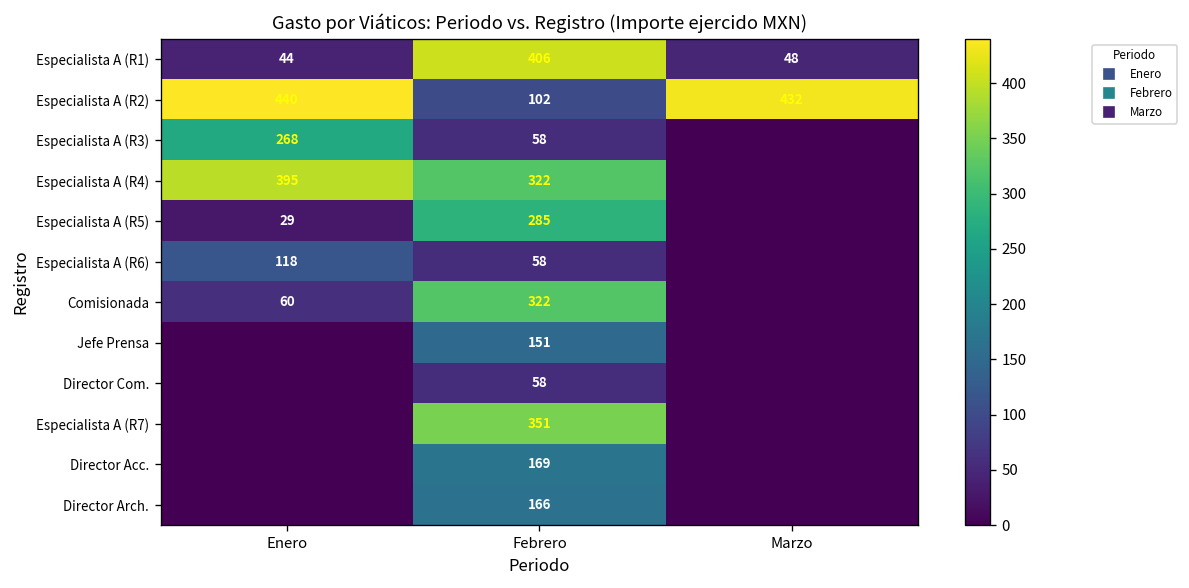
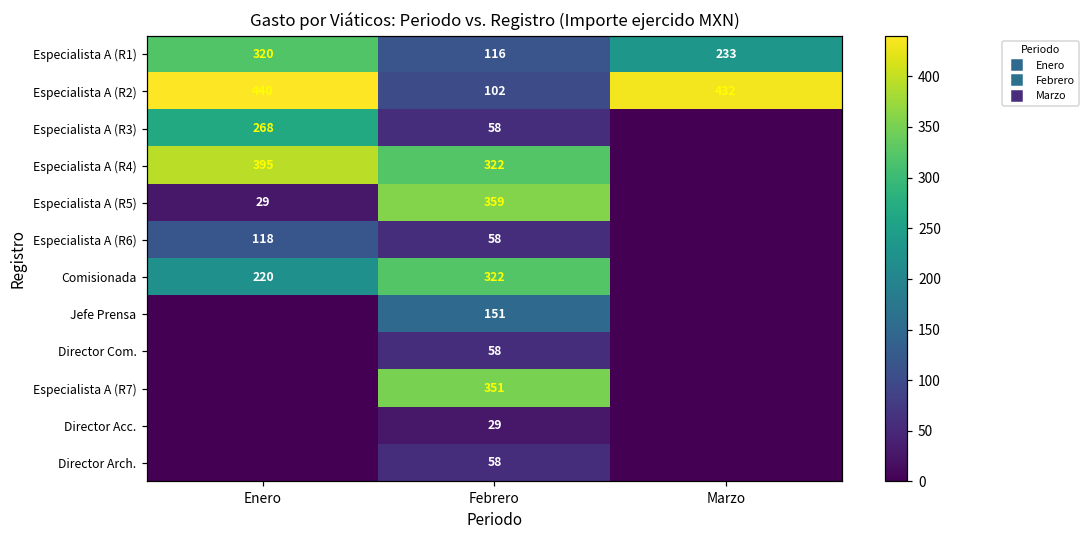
  {
    "Especialista A (R1)": {
-     "Enero": 44,
-     "Febrero": 406,
-     "Marzo": 48
+     "Enero": 320,
+     "Febrero": 116,
+     "Marzo": 233
    },
    "Especialista A (R2)": {
      "Febrero": 102
    },
    "Especialista A (R3)": {
      "Enero": 268,
      "Febrero": 58
    },
    "Especialista A (R4)": {
      "Enero": 395,
      "Febrero": 322
    },
    "Especialista A (R5)": {
      "Enero": 29,
-     "Febrero": 285
+     "Febrero": 359
    },
    "Especialista A (R6)": {
      "Enero": 118,
      "Febrero": 58
    },
    "Comisionada": {
-     "Enero": 60,
+     "Enero": 220,
      "Febrero": 322
    },
    "Jefe Prensa": {
      "Febrero": 151
    },
    "Director Com.": {
      "Febrero": 58
    },
    "Especialista A (R7)": {
      "Febrero": 351
    },
    "Director Acc.": {
-     "Febrero": 169
+     "Febrero": 29
    },
    "Director Arch.": {
-     "Febrero": 166
+     "Febrero": 58
    }
  }
